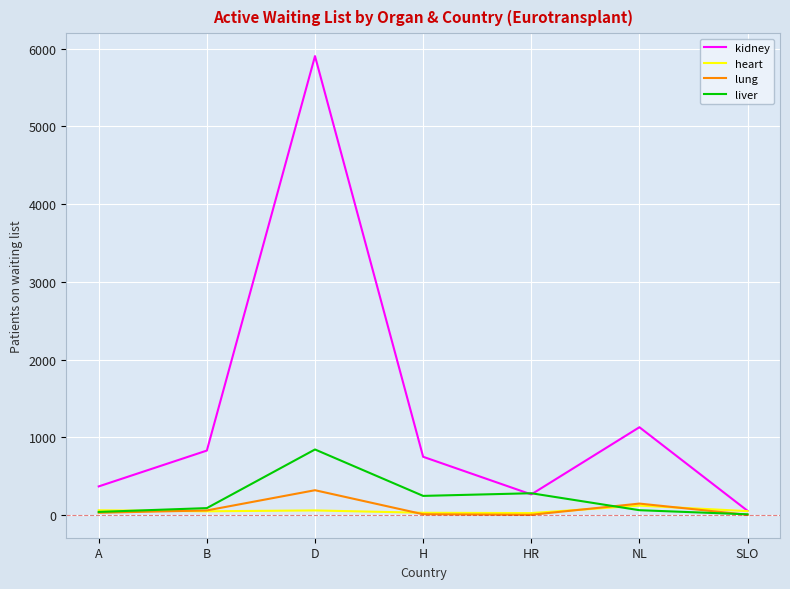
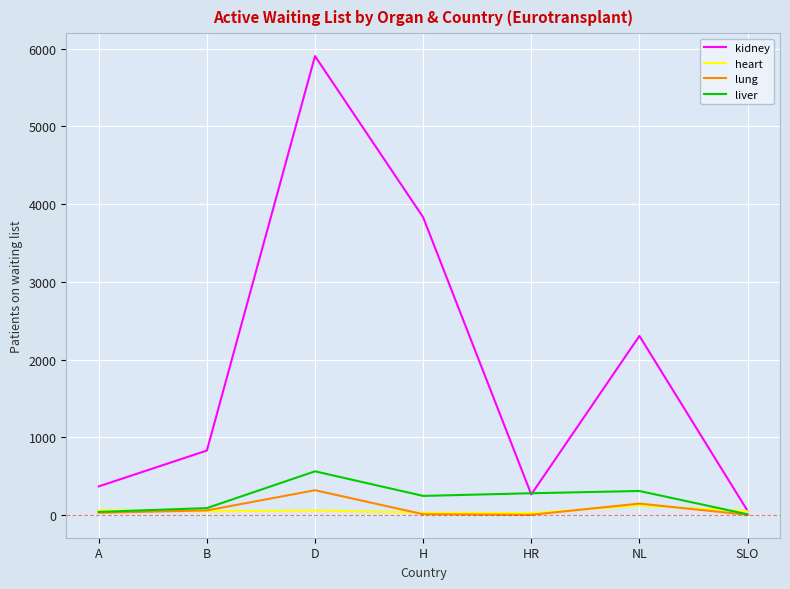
  {
    "kidney": {
      "A": 400,
      "B": 800,
      "D": 5900,
-     "H": 800,
-     "NL": 1100
+     "H": 3800,
+     "NL": 2300
    },
    "heart": {
      "D": 100
    },
    "lung": {
      "D": 300
    },
    "liver": {
-     "D": 800,
+     "D": 600,
      "H": 200,
-     "NL": 100
+     "NL": 300
    }
  }
